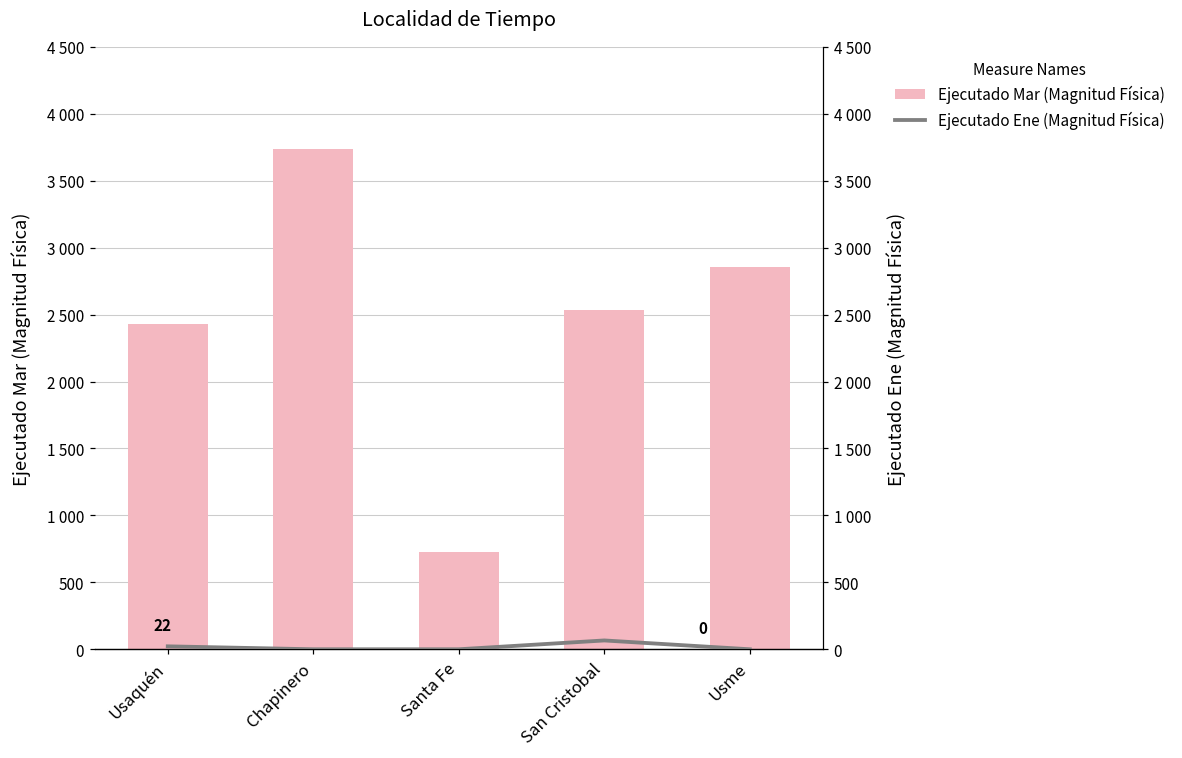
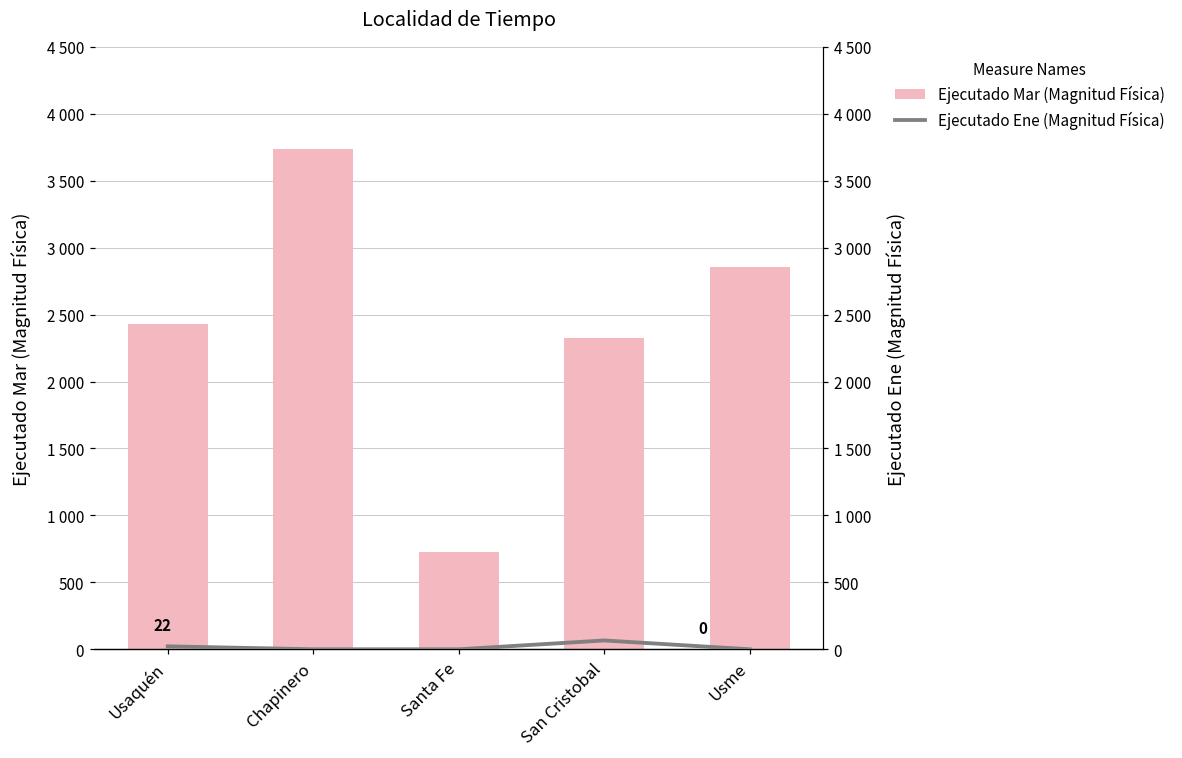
  {
    "Ejecutado Mar (Magnitud Física)": {
      "Chapinero": 3740,
      "Santa Fe": 730,
-     "San Cristobal": 2540,
+     "San Cristobal": 2330,
      "Usme": 2860
    },
    "Ejecutado Ene (Magnitud Física)": {
      "Usaquén": 22
    }
  }
